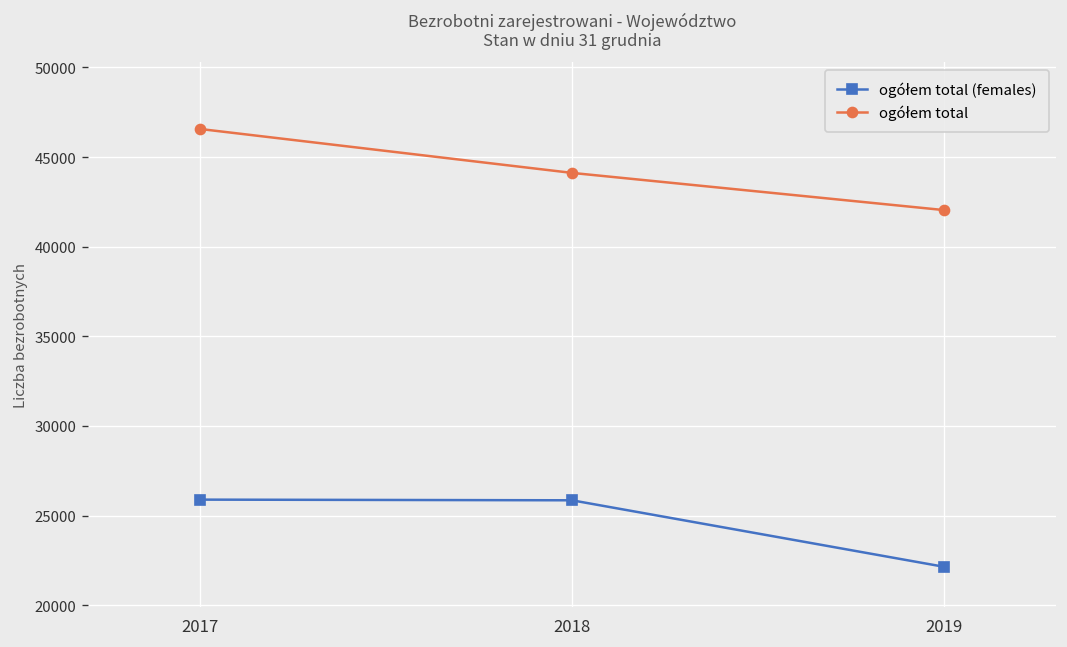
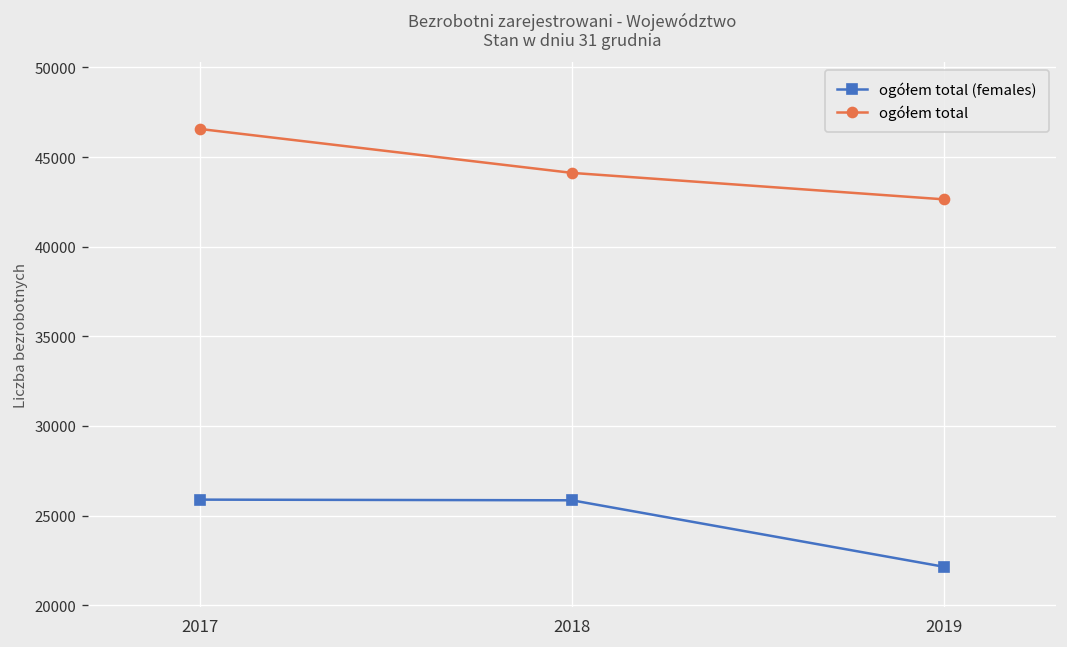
  {
    "ogółem total (females)": {
      "2017": 25900,
      "2018": 25900,
      "2019": 22100
    },
    "ogółem total": {
      "2017": 46600,
      "2018": 44100,
-     "2019": 42000
+     "2019": 42600
    }
  }
